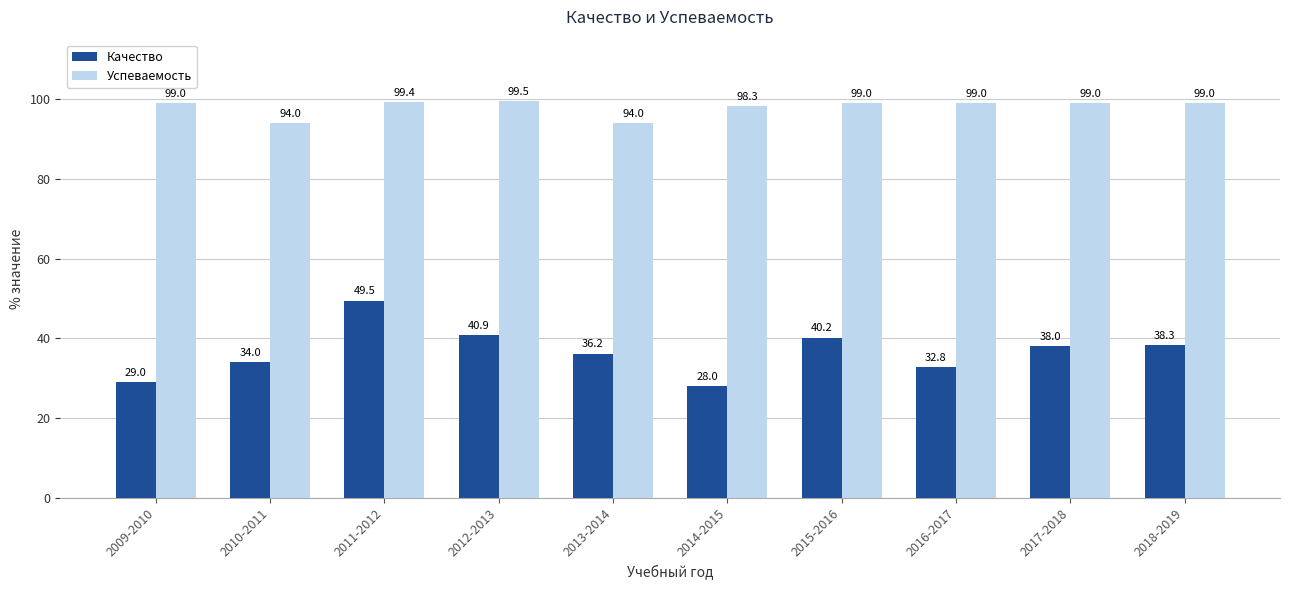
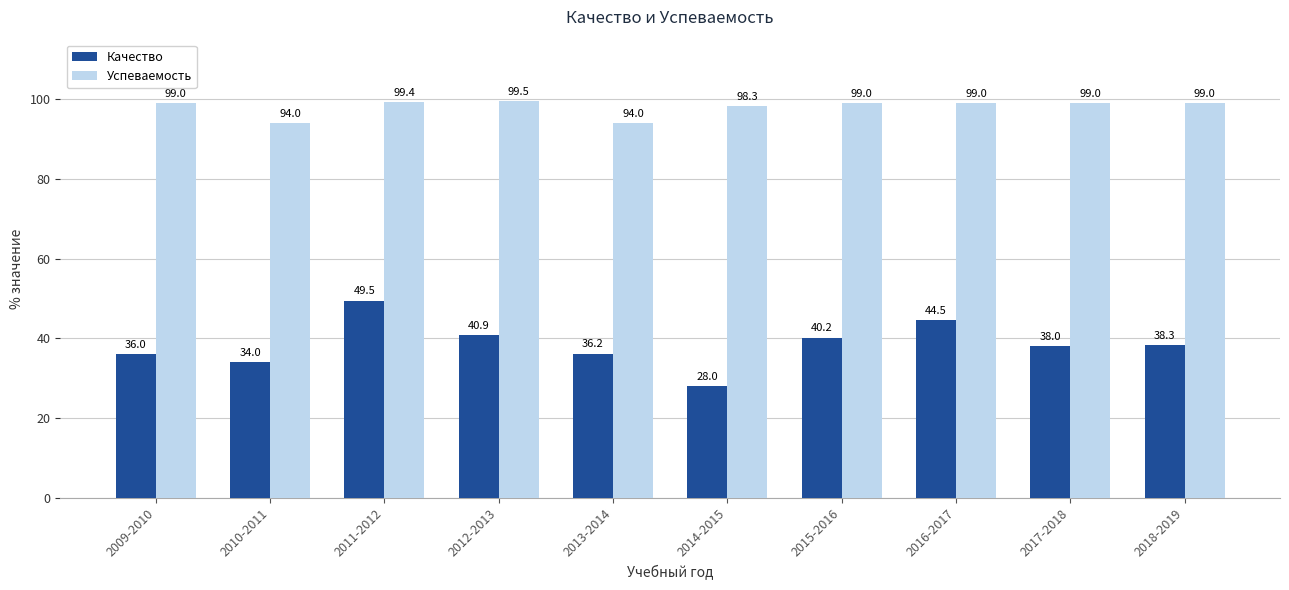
  {
    "Качество": {
-     "2009-2010": 29.0,
+     "2009-2010": 36.0,
      "2010-2011": 34.0,
      "2011-2012": 49.5,
      "2012-2013": 40.9,
      "2013-2014": 36.2,
      "2014-2015": 28.0,
      "2015-2016": 40.2,
-     "2016-2017": 32.8,
+     "2016-2017": 44.5,
      "2017-2018": 38.0,
      "2018-2019": 38.3
    },
    "Успеваемость": {
      "2009-2010": 99.0,
      "2010-2011": 94.0,
      "2011-2012": 99.4,
      "2012-2013": 99.5,
      "2013-2014": 94.0,
      "2014-2015": 98.3,
      "2015-2016": 99.0,
      "2016-2017": 99.0,
      "2017-2018": 99.0,
      "2018-2019": 99.0
    }
  }
